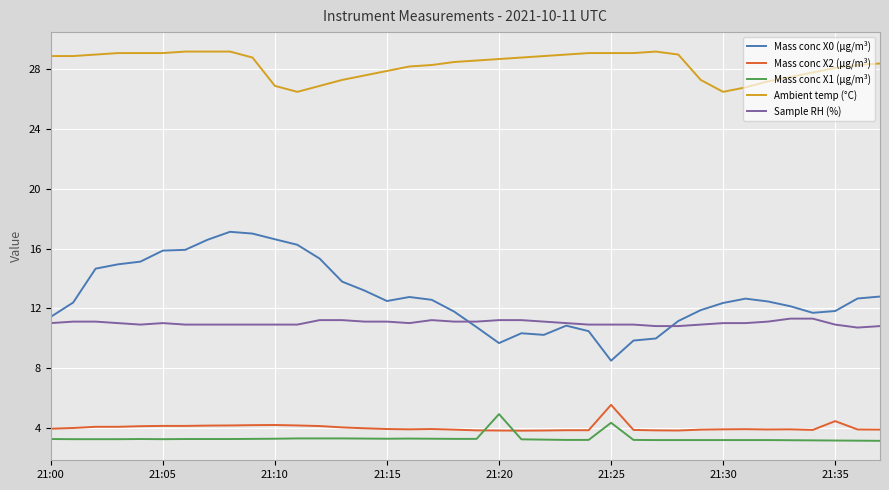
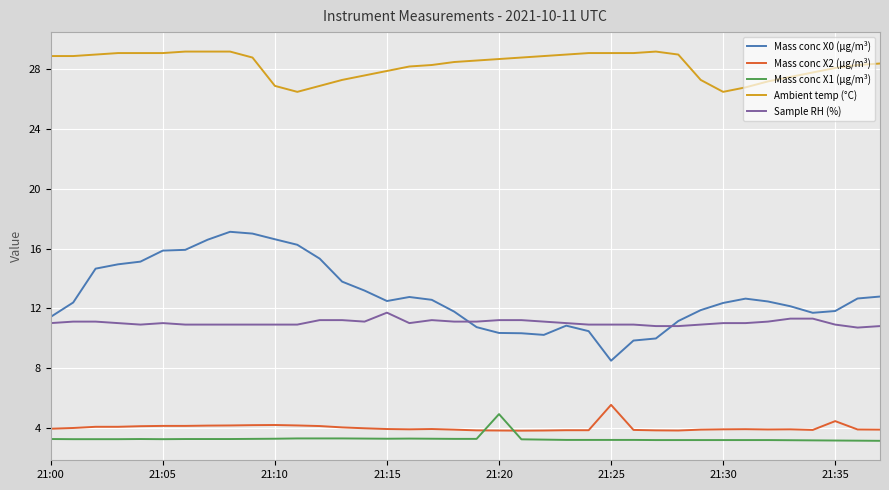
  {
    "Mass conc X0 (μg/m³)": {
      "21:00": 11.4,
      "21:05": 15.9,
      "21:10": 16.6,
      "21:15": 12.5,
-     "21:20": 9.7,
+     "21:20": 10.3,
      "21:25": 8.5,
      "21:30": 12.4,
      "21:35": 11.8
    },
    "Mass conc X2 (μg/m³)": {
      "21:00": 3.9,
      "21:05": 4.1,
      "21:10": 4.2,
      "21:15": 3.9,
      "21:20": 3.8,
      "21:25": 5.5,
      "21:30": 3.9,
      "21:35": 4.4
    },
    "Mass conc X1 (μg/m³)": {
      "21:00": 3.2,
      "21:05": 3.2,
      "21:10": 3.3,
      "21:15": 3.3,
      "21:20": 4.9,
-     "21:25": 4.3,
+     "21:25": 3.2,
      "21:30": 3.2,
      "21:35": 3.1
    },
    "Ambient temp (°C)": {
      "21:00": 28.9,
      "21:05": 29.1,
      "21:10": 26.9,
      "21:15": 27.9,
      "21:20": 28.7,
      "21:25": 29.1,
      "21:30": 26.5
    },
    "Sample RH (%)": {
      "21:00": 11.0,
      "21:05": 11.0,
      "21:10": 10.9,
-     "21:15": 11.1,
+     "21:15": 11.7,
      "21:20": 11.2,
      "21:25": 10.9,
      "21:30": 11.0,
      "21:35": 10.9
    }
  }
